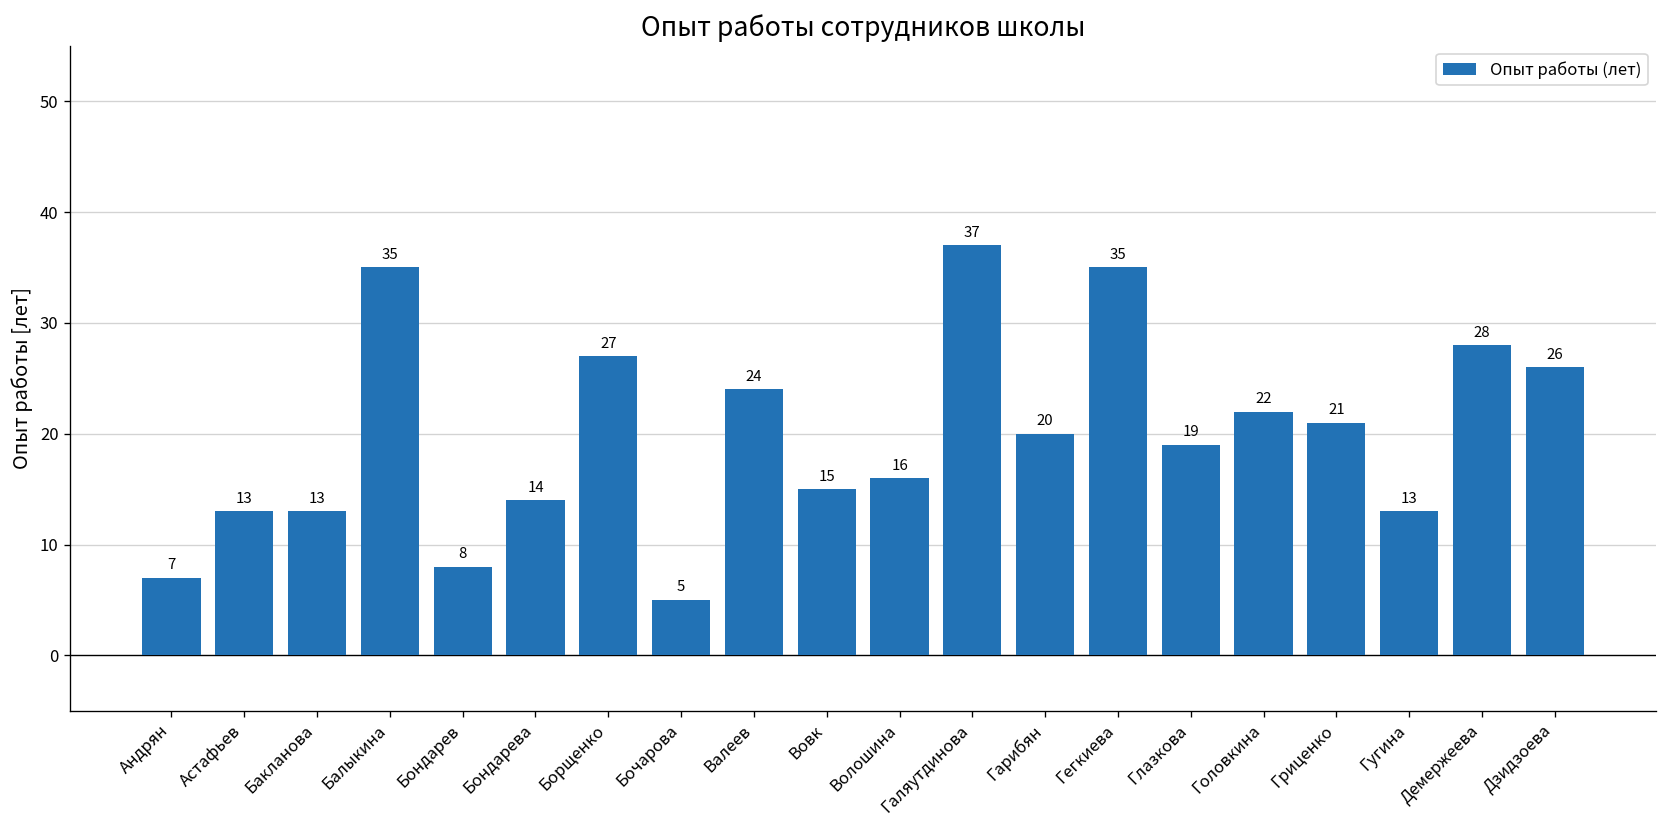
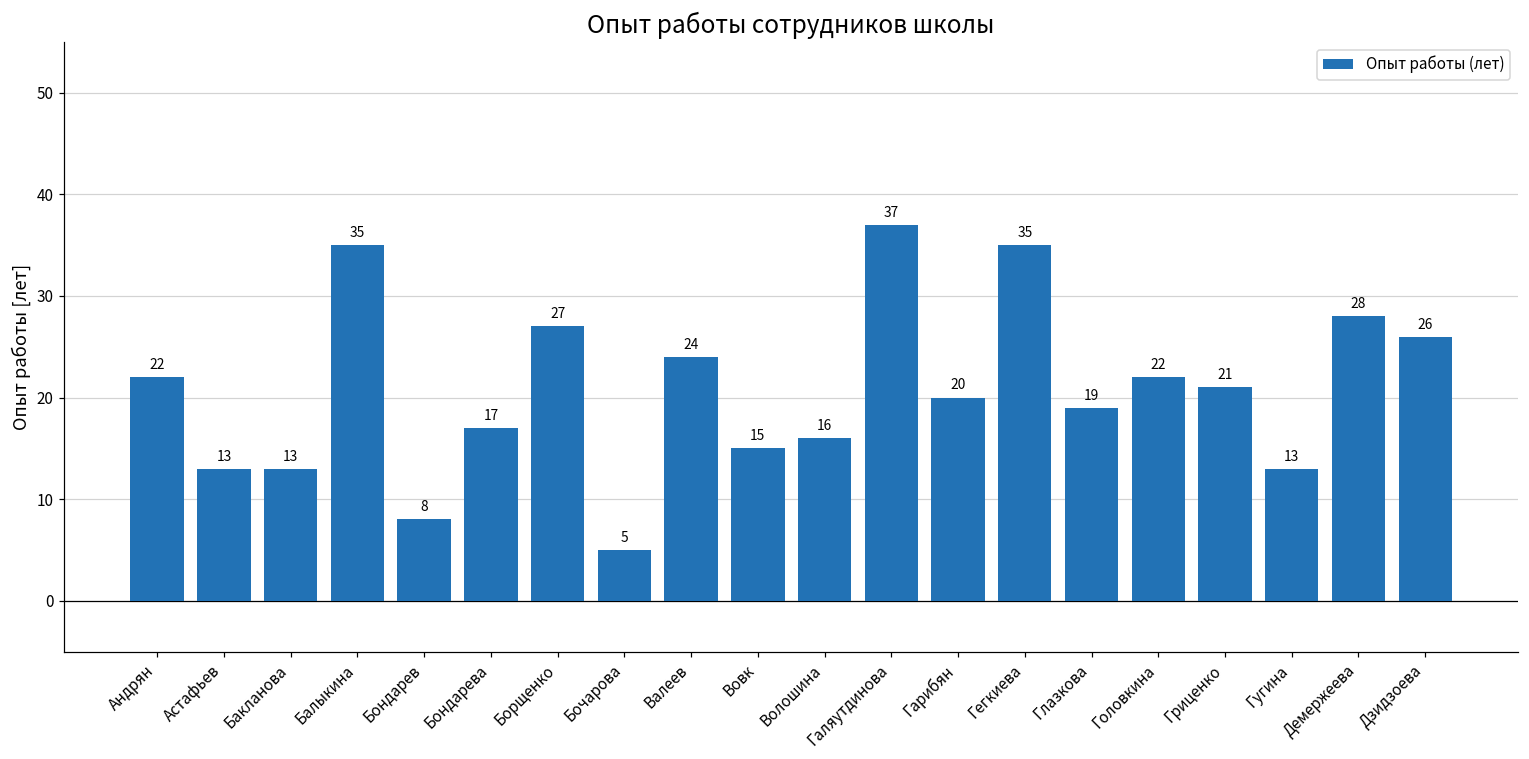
  {
-   "Андрян": 7,
+   "Андрян": 22,
    "Астафьев": 13,
    "Бакланова": 13,
    "Балыкина": 35,
    "Бондарев": 8,
-   "Бондарева": 14,
+   "Бондарева": 17,
    "Борщенко": 27,
    "Бочарова": 5,
    "Валеев": 24,
    "Вовк": 15,
    "Волошина": 16,
    "Галяутдинова": 37,
    "Гарибян": 20,
    "Гегкиева": 35,
    "Глазкова": 19,
    "Головкина": 22,
    "Гриценко": 21,
    "Гугина": 13,
    "Демержеева": 28,
    "Дзидзоева": 26
  }
